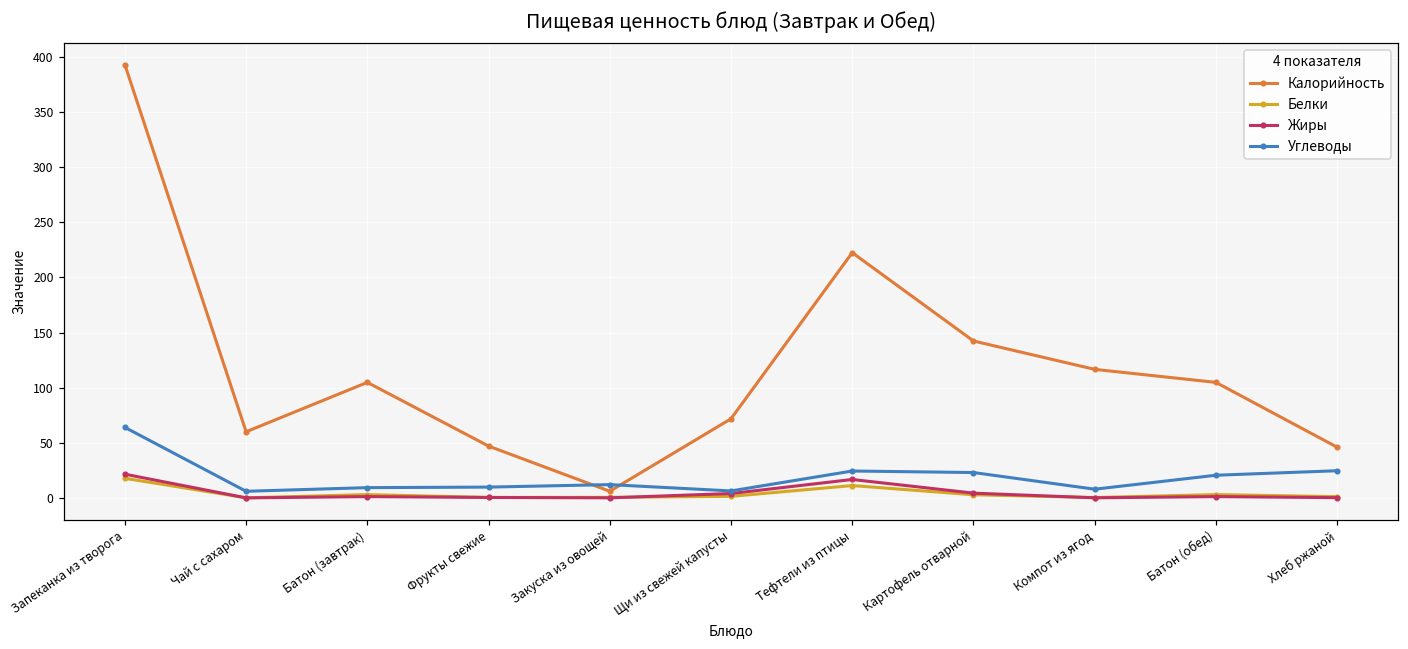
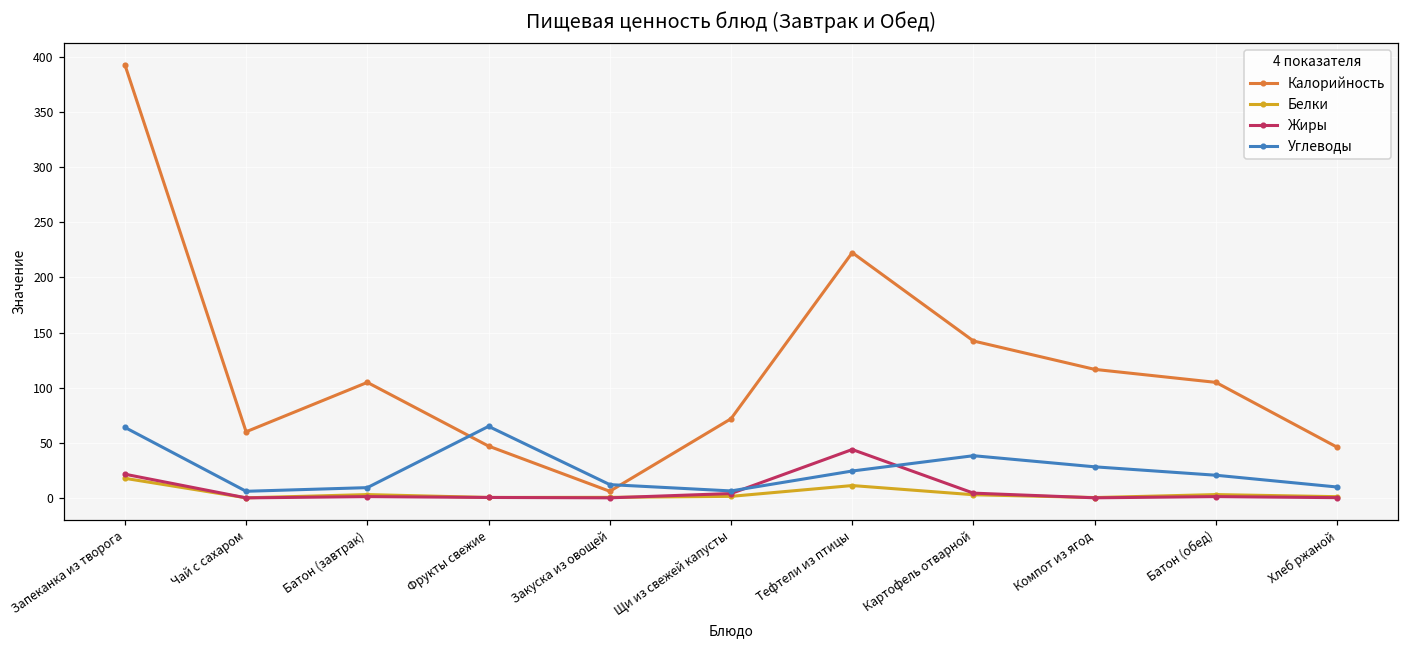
  {
    "Жиры": {
      "Запеканка из творога": 22,
-     "Тефтели из птицы": 17
+     "Тефтели из птицы": 44
    },
    "Углеводы": {
      "Запеканка из творога": 64,
      "Чай с сахаром": 6,
      "Батон (завтрак)": 9,
-     "Фрукты свежие": 10,
+     "Фрукты свежие": 65,
      "Закуска из овощей": 12,
      "Тефтели из птицы": 24,
-     "Картофель отварной": 23,
-     "Компот из ягод": 8,
+     "Картофель отварной": 38,
+     "Компот из ягод": 28,
      "Батон (обед)": 21,
-     "Хлеб ржаной": 25
+     "Хлеб ржаной": 10
    }
  }
